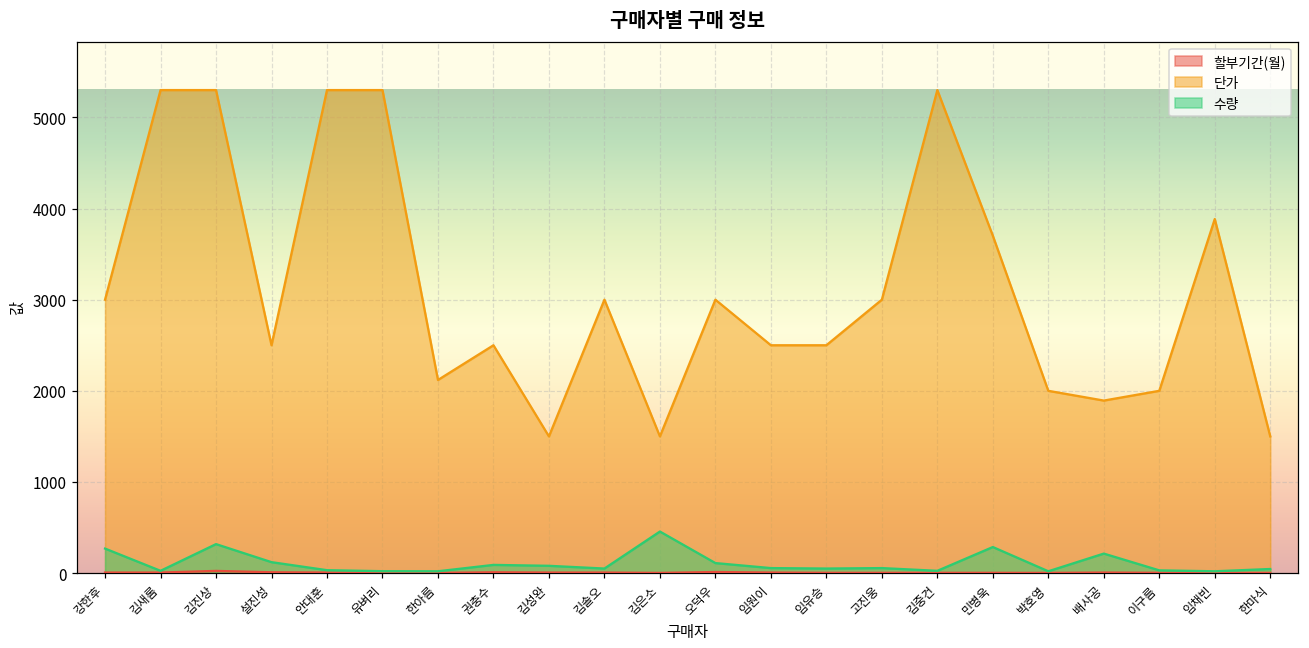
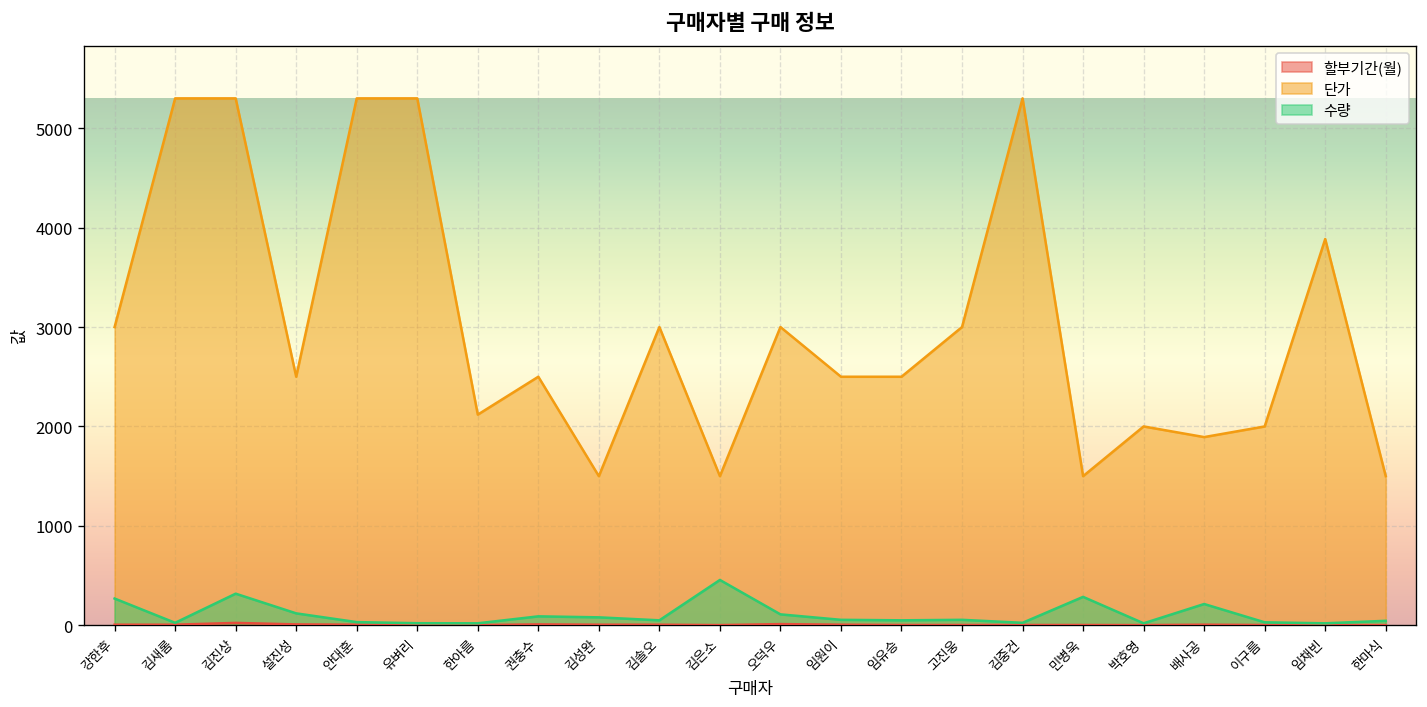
  {
    "할부기간(월)": {
      "강한후": 0,
      "김진상": 0,
      "설진성": 0,
      "권충수": 0,
      "김성완": 0,
      "김솔오": 0,
      "김은소": 0,
      "오덕우": 0,
      "임원이": 0,
      "임유승": 0,
      "고진웅": 0,
      "민병욱": 0,
      "배사공": 0,
      "한마식": 0
    },
    "단가": {
      "강한후": 3000,
      "김새롬": 5300,
      "김진상": 5300,
      "설진성": 2500,
      "안대훈": 5300,
      "유벼리": 5300,
      "한아름": 2100,
      "권충수": 2500,
      "김성완": 1500,
      "김솔오": 3000,
      "김은소": 1500,
      "오덕우": 3000,
      "임원이": 2500,
      "임유승": 2500,
      "고진웅": 3000,
      "김중건": 5300,
-     "민병욱": 3700,
+     "민병욱": 1500,
      "박호영": 2000,
      "배사공": 1900,
      "이구름": 2000,
      "임채빈": 3900,
      "한마식": 1500
    },
    "수량": {
      "강한후": 300,
      "김진상": 300,
      "설진성": 100,
      "권충수": 100,
      "김성완": 100,
      "김솔오": 100,
      "김은소": 500,
      "오덕우": 100,
      "임원이": 100,
      "임유승": 100,
      "고진웅": 100,
      "민병욱": 300,
      "배사공": 200,
      "한마식": 0
    }
  }
